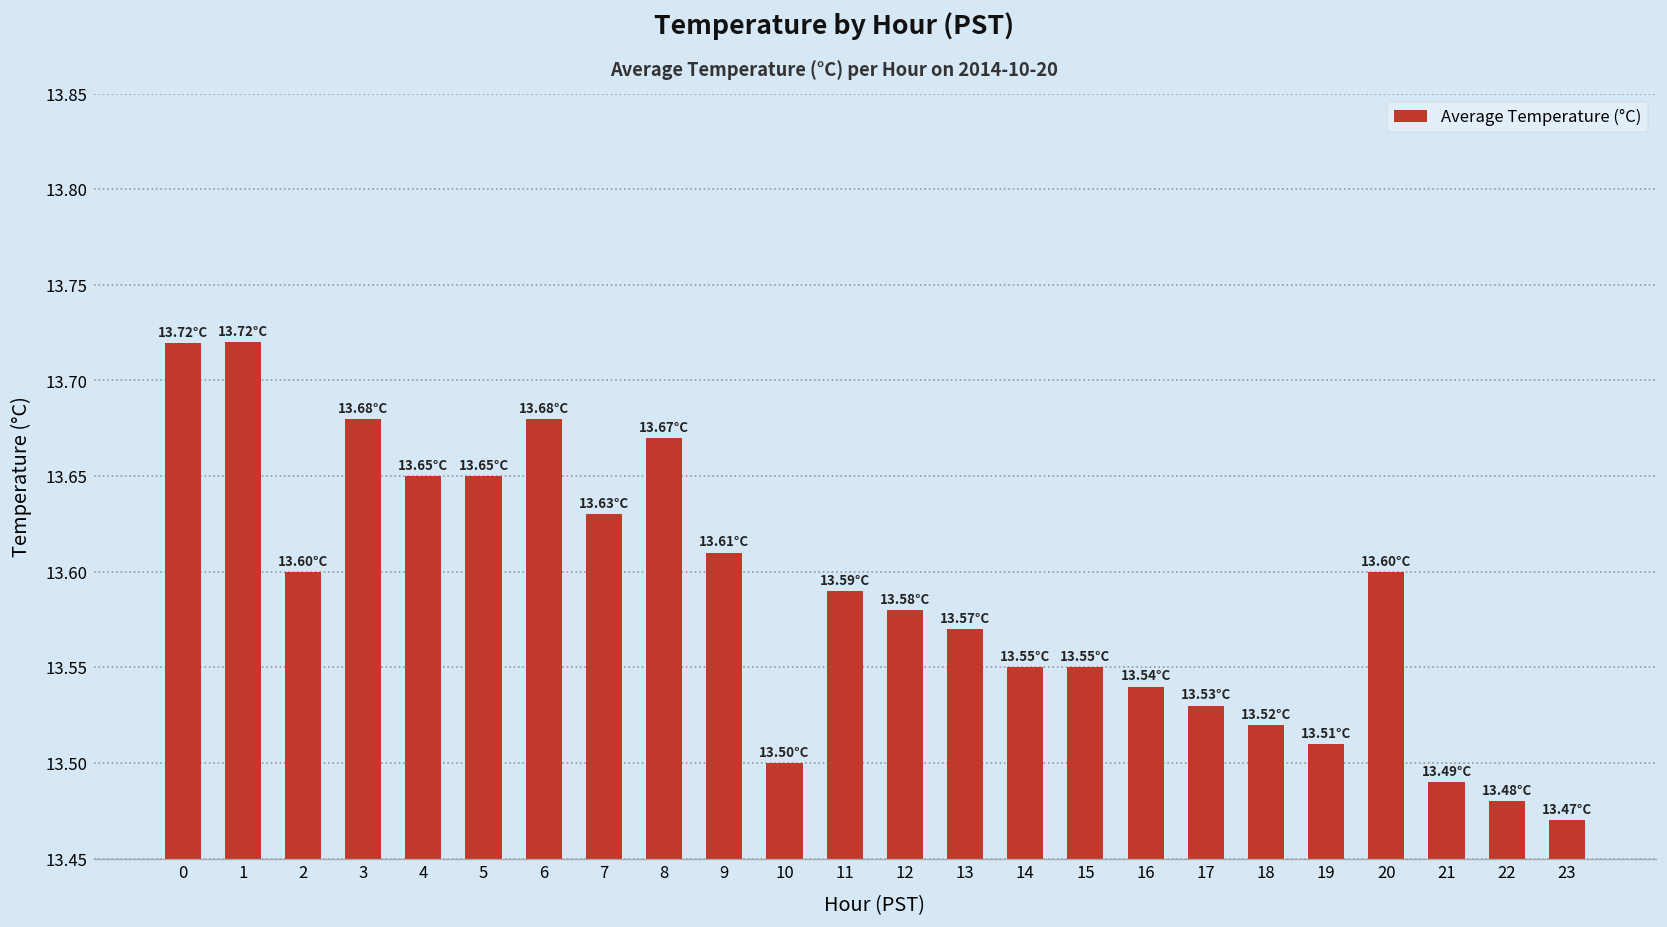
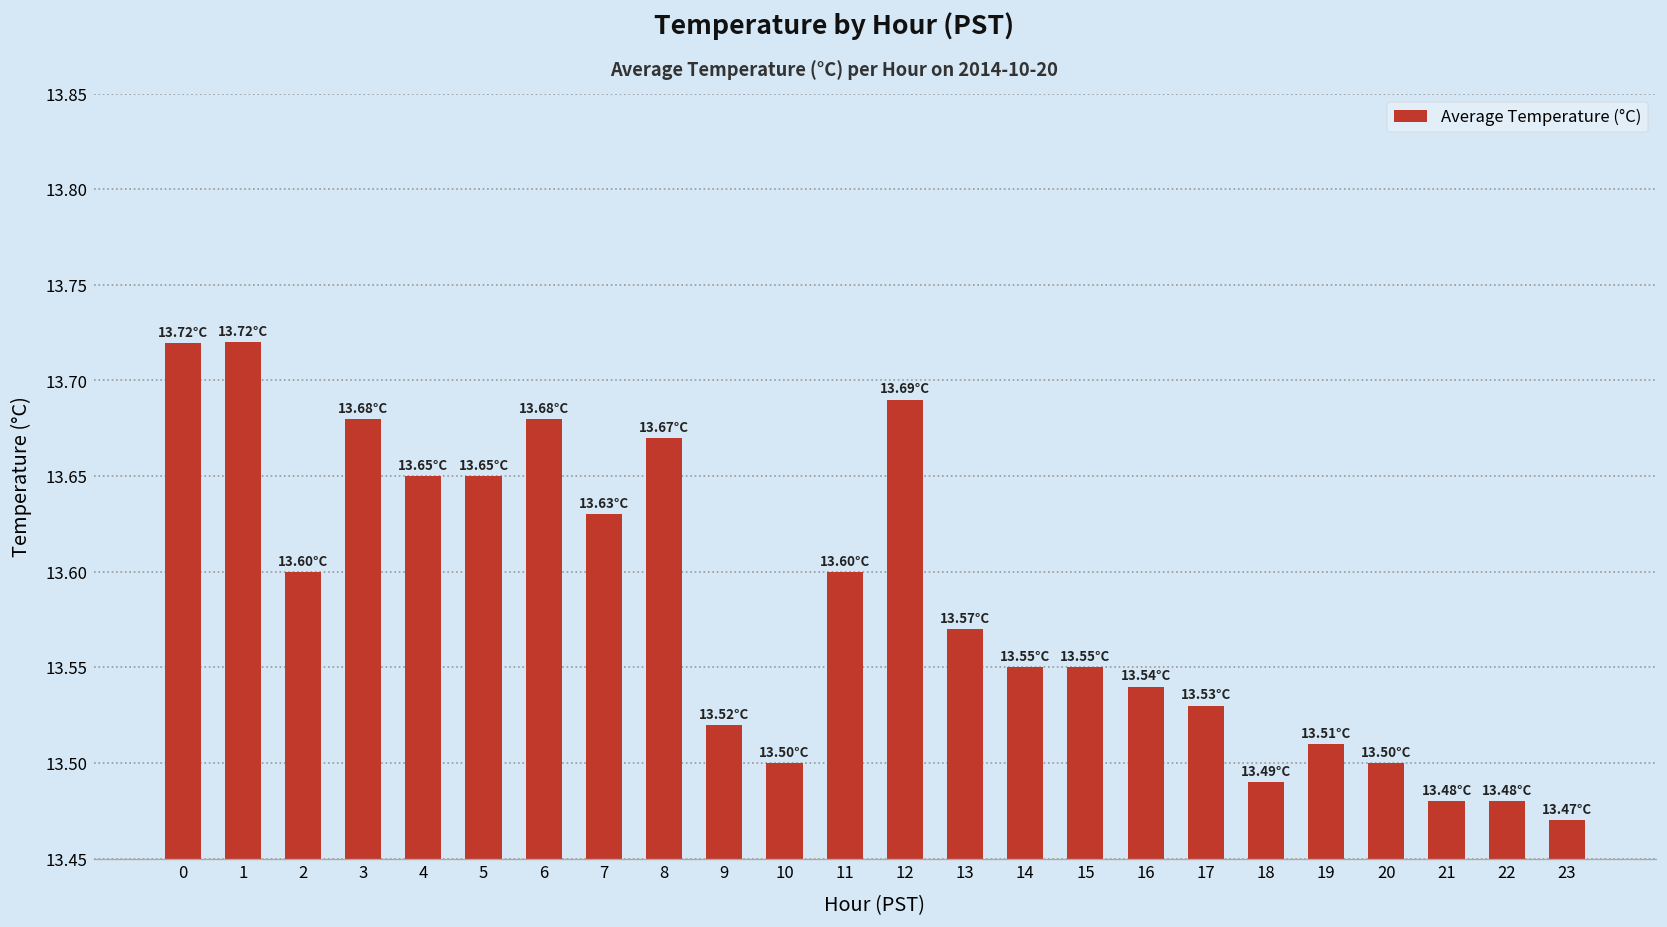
  {
    "0": "13.72°C",
    "1": "13.72°C",
    "2": "13.60°C",
    "3": "13.68°C",
    "4": "13.65°C",
    "5": "13.65°C",
    "6": "13.68°C",
    "7": "13.63°C",
    "8": "13.67°C",
-   "9": "13.61°C",
+   "9": "13.52°C",
    "10": "13.50°C",
-   "11": "13.59°C",
-   "12": "13.58°C",
+   "11": "13.60°C",
+   "12": "13.69°C",
    "13": "13.57°C",
    "14": "13.55°C",
    "15": "13.55°C",
    "16": "13.54°C",
    "17": "13.53°C",
-   "18": "13.52°C",
+   "18": "13.49°C",
    "19": "13.51°C",
-   "20": "13.60°C",
-   "21": "13.49°C",
+   "20": "13.50°C",
+   "21": "13.48°C",
    "22": "13.48°C",
    "23": "13.47°C"
  }
